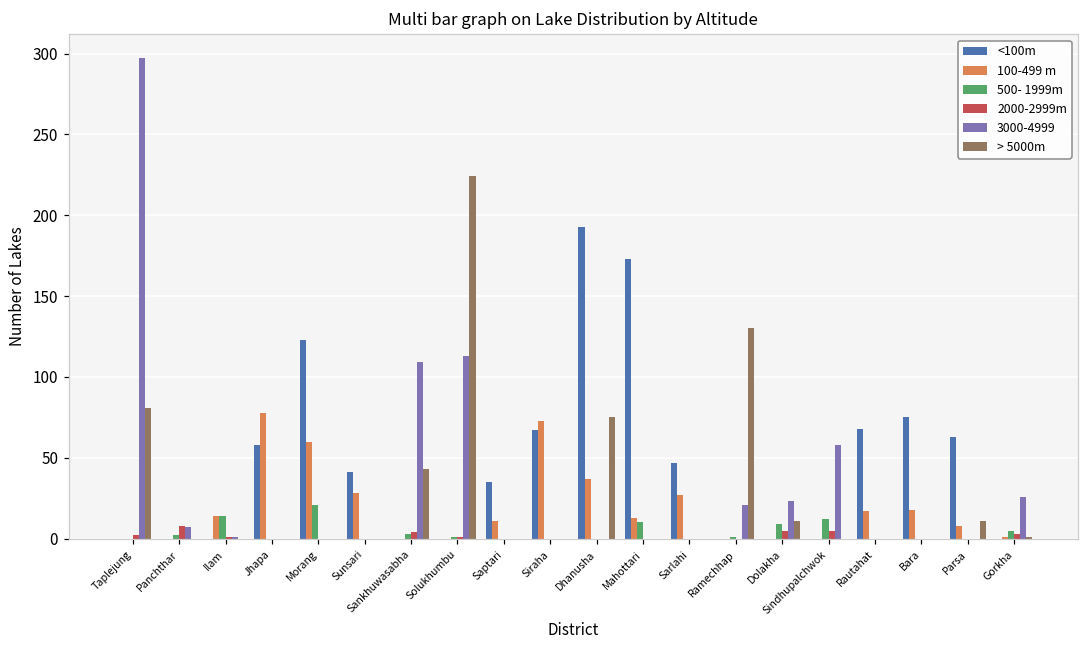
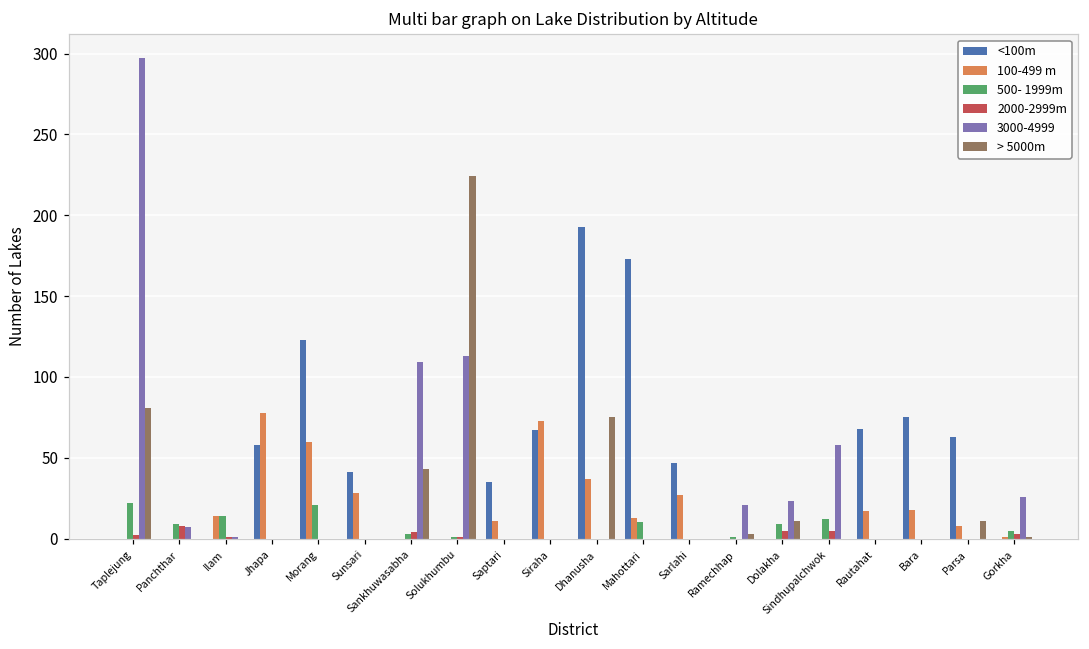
  {
    "500- 1999m": {
-     "Taplejung": 0,
-     "Panchthar": 2,
+     "Taplejung": 22,
+     "Panchthar": 9,
      "Ilam": 14,
      "Jhapa": 0,
      "Morang": 21,
      "Sunsari": 0,
      "Sankhuwasabha": 3,
      "Saptari": 0,
      "Siraha": 0,
      "Dhanusha": 0,
      "Mahottari": 10,
      "Sarlahi": 0,
      "Dolakha": 9,
      "Sindhupalchwok": 12,
      "Rautahat": 0,
      "Bara": 0,
      "Parsa": 0,
      "Gorkha": 5
    },
    "> 5000m": {
      "Taplejung": 81,
      "Panchthar": 0,
      "Ilam": 0,
      "Jhapa": 0,
      "Morang": 0,
      "Sunsari": 0,
      "Sankhuwasabha": 43,
      "Solukhumbu": 224,
      "Saptari": 0,
      "Siraha": 0,
      "Dhanusha": 75,
      "Mahottari": 0,
      "Sarlahi": 0,
-     "Ramechhap": 130,
+     "Ramechhap": 3,
      "Dolakha": 11,
      "Sindhupalchwok": 0,
      "Rautahat": 0,
      "Bara": 0,
      "Parsa": 11
    }
  }
